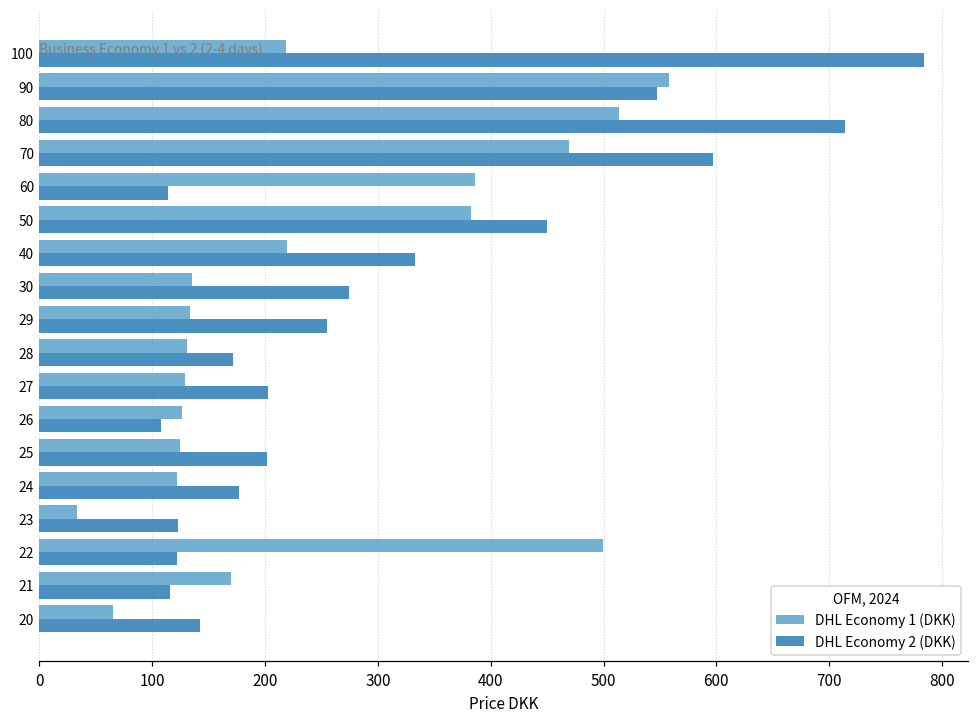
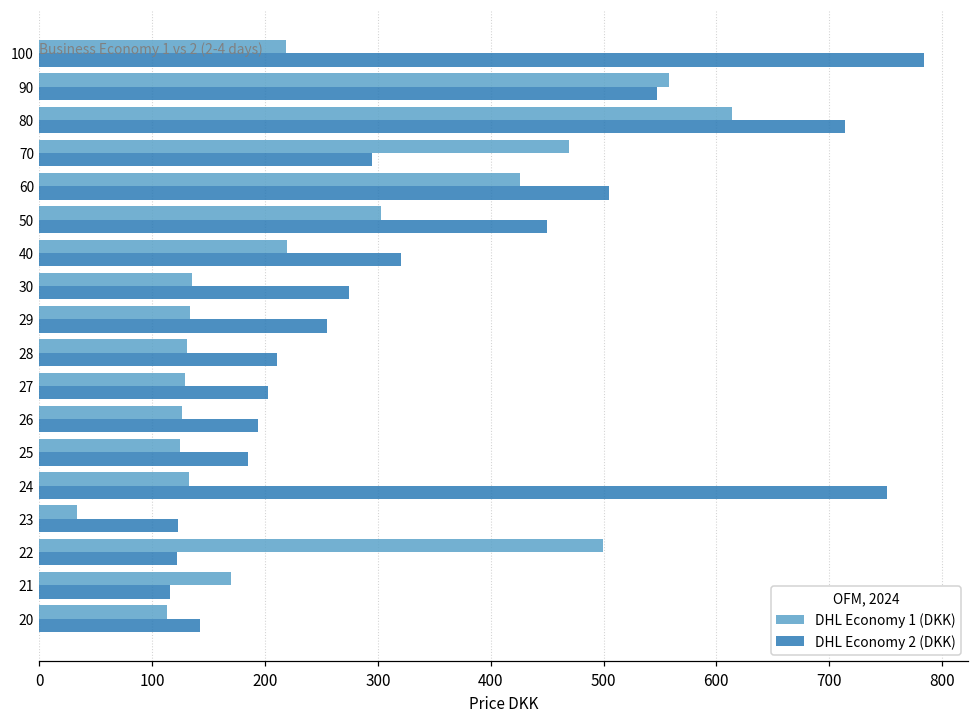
  {
    "DHL Economy 1 (DKK)": {
      "100": 218,
      "90": 558,
-     "80": 514,
+     "80": 614,
      "70": 469,
-     "60": 386,
-     "50": 382,
+     "60": 426,
+     "50": 302,
      "40": 219,
      "30": 136,
      "29": 133,
      "28": 131,
      "27": 129,
      "26": 127,
      "25": 125,
-     "24": 122,
+     "24": 132,
      "23": 33,
      "22": 500,
      "21": 170,
-     "20": 65
+     "20": 113
    },
    "DHL Economy 2 (DKK)": {
      "100": 784,
      "90": 548,
      "80": 714,
-     "70": 597,
-     "60": 114,
+     "70": 295,
+     "60": 505,
      "50": 450,
-     "40": 333,
+     "40": 320,
      "30": 274,
      "29": 255,
-     "28": 172,
+     "28": 211,
      "27": 202,
-     "26": 107,
-     "25": 202,
-     "24": 177,
+     "26": 194,
+     "25": 185,
+     "24": 751,
      "23": 123,
      "22": 122,
      "21": 116,
      "20": 142
    }
  }
